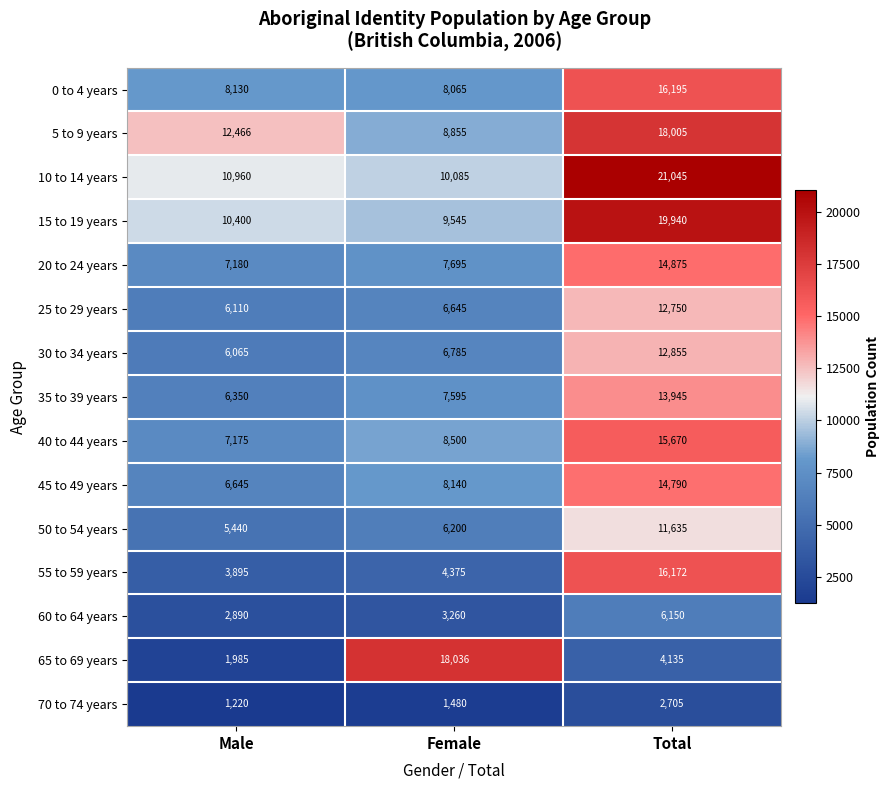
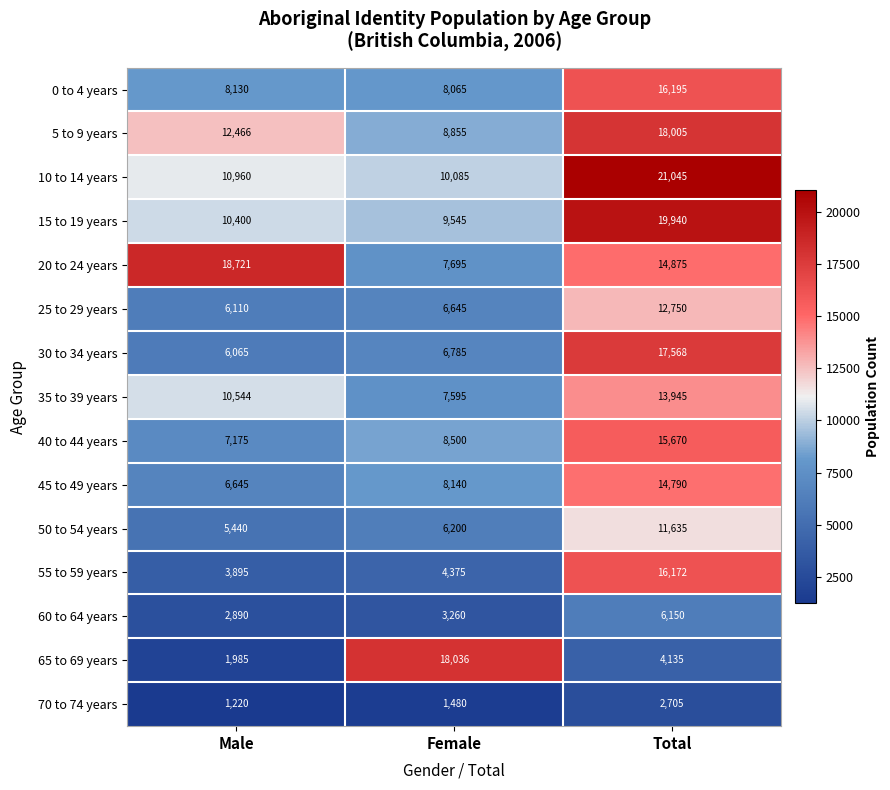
  {
    "0 to 4 years": {
      "Male": "8,130",
      "Female": "8,065",
      "Total": "16,195"
    },
    "5 to 9 years": {
      "Male": "12,466",
      "Female": "8,855",
      "Total": "18,005"
    },
    "10 to 14 years": {
      "Male": "10,960",
      "Female": "10,085",
      "Total": "21,045"
    },
    "15 to 19 years": {
      "Male": "10,400",
      "Female": "9,545",
      "Total": "19,940"
    },
    "20 to 24 years": {
-     "Male": "7,180",
+     "Male": "18,721",
      "Female": "7,695",
      "Total": "14,875"
    },
    "25 to 29 years": {
      "Male": "6,110",
      "Female": "6,645",
      "Total": "12,750"
    },
    "30 to 34 years": {
      "Male": "6,065",
      "Female": "6,785",
-     "Total": "12,855"
+     "Total": "17,568"
    },
    "35 to 39 years": {
-     "Male": "6,350",
+     "Male": "10,544",
      "Female": "7,595",
      "Total": "13,945"
    },
    "40 to 44 years": {
      "Male": "7,175",
      "Female": "8,500",
      "Total": "15,670"
    },
    "45 to 49 years": {
      "Male": "6,645",
      "Female": "8,140",
      "Total": "14,790"
    },
    "50 to 54 years": {
      "Male": "5,440",
      "Female": "6,200",
      "Total": "11,635"
    },
    "55 to 59 years": {
      "Male": "3,895",
      "Female": "4,375",
      "Total": "16,172"
    },
    "60 to 64 years": {
      "Male": "2,890",
      "Female": "3,260",
      "Total": "6,150"
    },
    "65 to 69 years": {
      "Male": "1,985",
      "Female": "18,036",
      "Total": "4,135"
    },
    "70 to 74 years": {
      "Male": "1,220",
      "Female": "1,480",
      "Total": "2,705"
    }
  }
